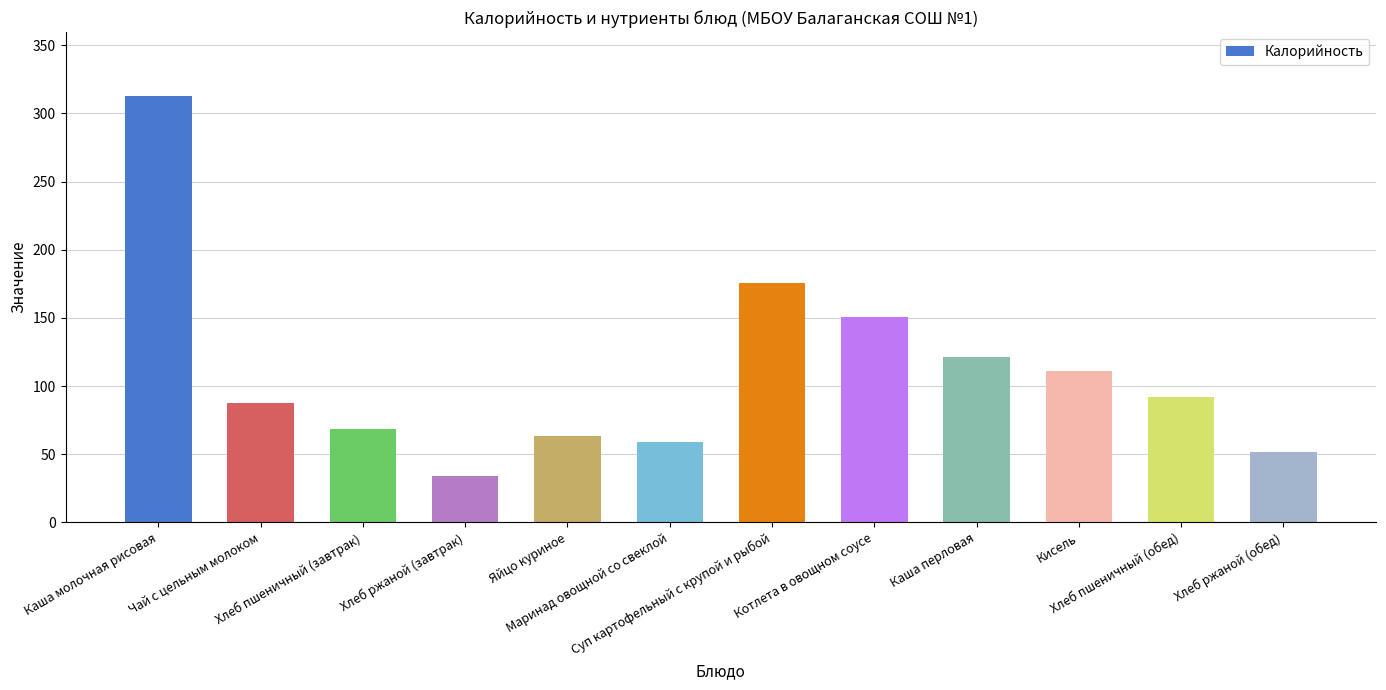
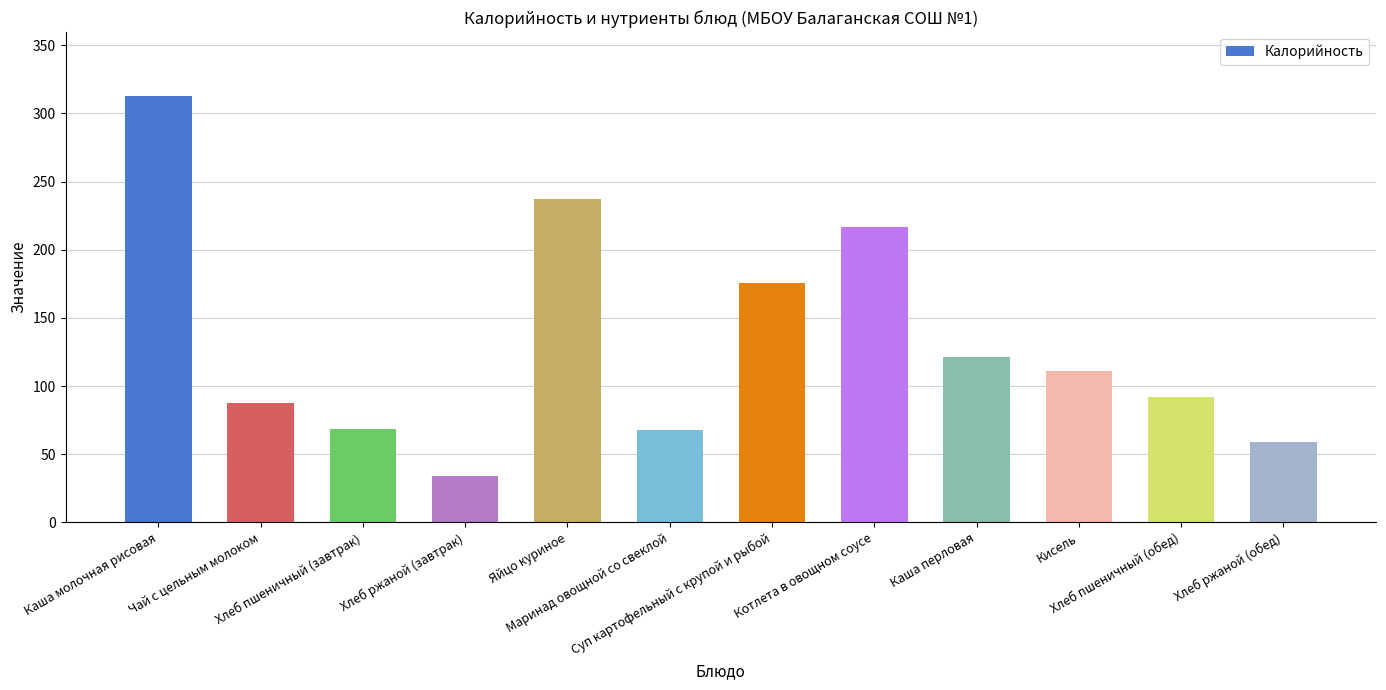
  {
    "Каша молочная рисовая": 313,
    "Чай с цельным молоком": 88,
    "Хлеб пшеничный (завтрак)": 68,
    "Хлеб ржаной (завтрак)": 34,
-   "Яйцо куриное": 64,
-   "Маринад овощной со свеклой": 59,
+   "Яйцо куриное": 237,
+   "Маринад овощной со свеклой": 68,
    "Суп картофельный с крупой и рыбой": 175,
-   "Котлета в овощном соусе": 151,
+   "Котлета в овощном соусе": 217,
    "Каша перловая": 121,
    "Кисель": 111,
    "Хлеб пшеничный (обед)": 92,
-   "Хлеб ржаной (обед)": 52
+   "Хлеб ржаной (обед)": 59
  }
